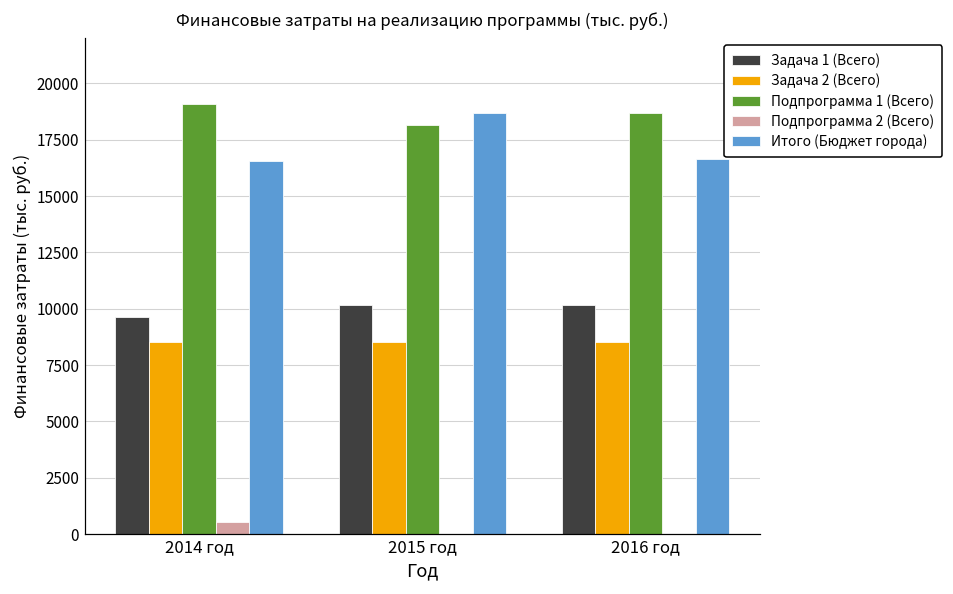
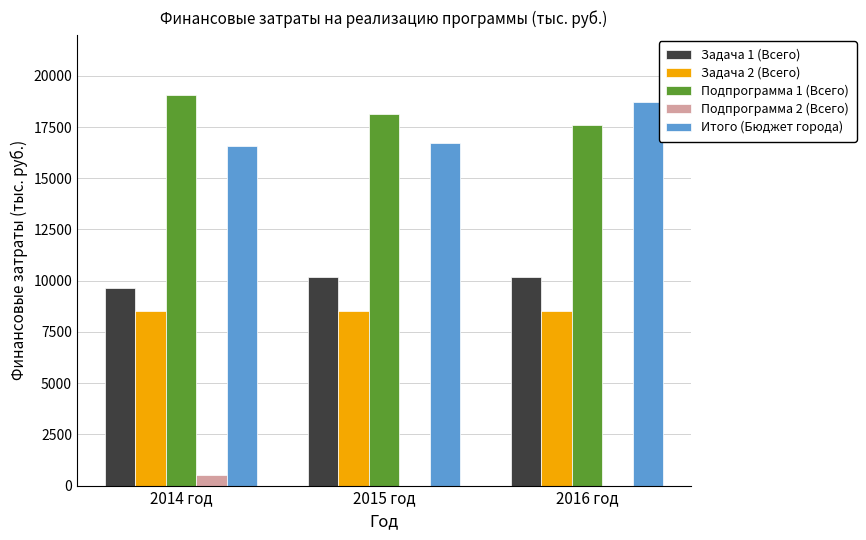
  {
    "Задача 1 (Всего)": {
      "2014 год": 9700,
      "2015 год": 10200,
      "2016 год": 10200
    },
    "Задача 2 (Всего)": {
      "2014 год": 8500,
      "2015 год": 8500,
      "2016 год": 8500
    },
    "Подпрограмма 1 (Всего)": {
      "2014 год": 19100,
      "2015 год": 18200,
-     "2016 год": 18700
+     "2016 год": 17600
    },
    "Подпрограмма 2 (Всего)": {
      "2014 год": 500,
      "2015 год": 0,
      "2016 год": 0
    },
    "Итого (Бюджет города)": {
      "2014 год": 16600,
-     "2015 год": 18700,
-     "2016 год": 16600
+     "2015 год": 16700,
+     "2016 год": 18700
    }
  }
